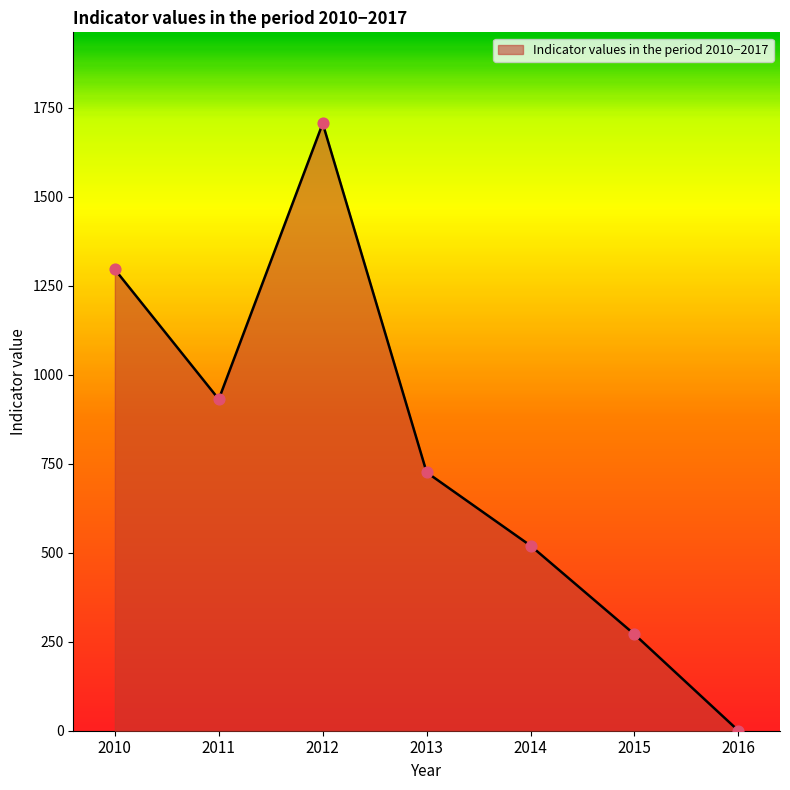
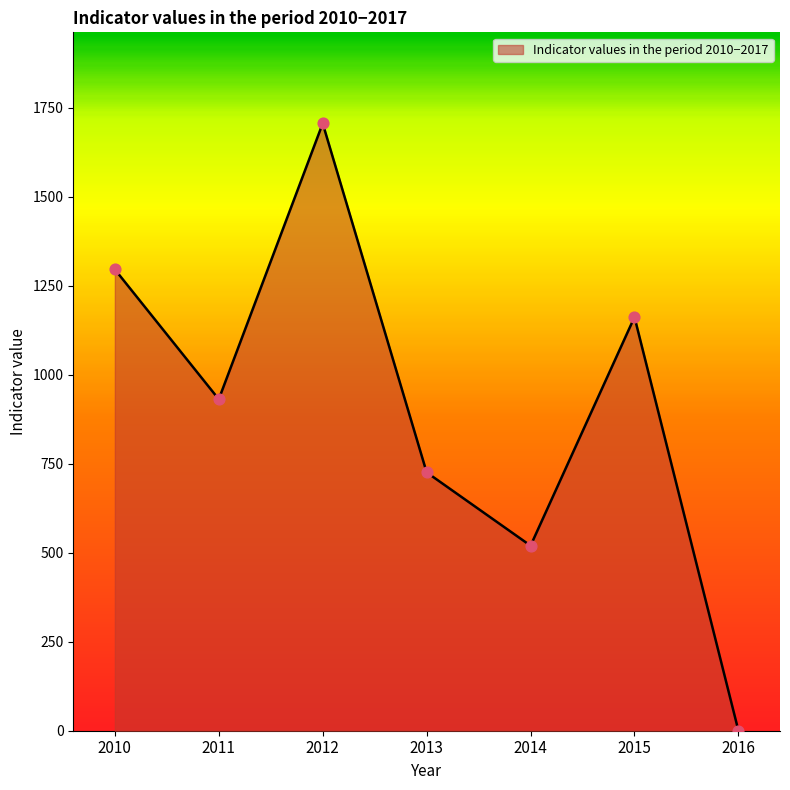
  {
    "2010": 1300,
    "2011": 930,
    "2012": 1710,
    "2013": 730,
    "2014": 520,
-   "2015": 270,
+   "2015": 1160,
    "2016": 0
  }
